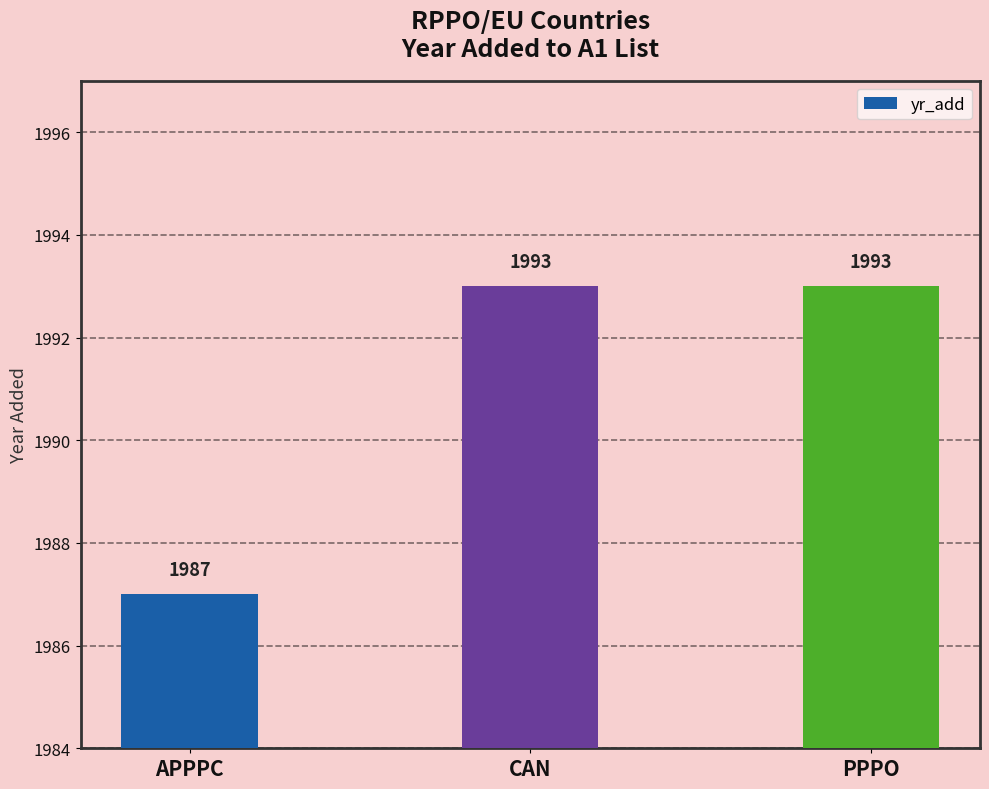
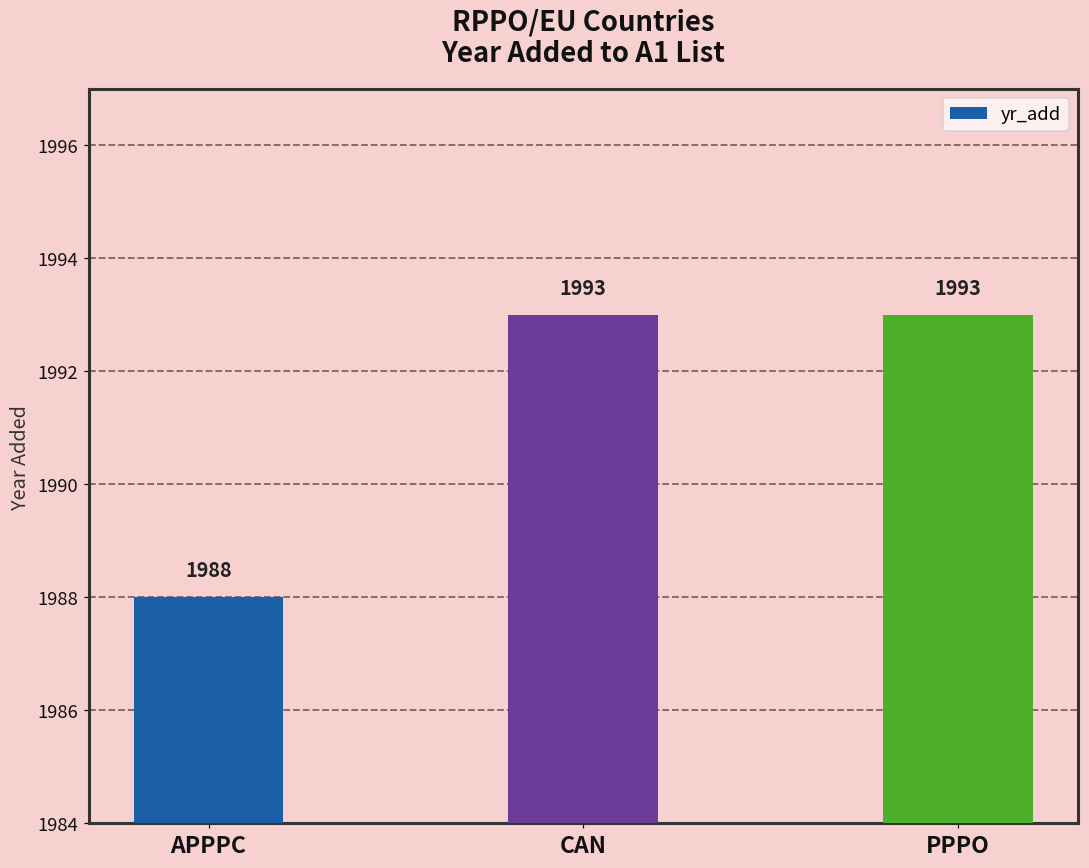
  {
-   "APPPC": 1987,
+   "APPPC": 1988,
    "CAN": 1993,
    "PPPO": 1993
  }
